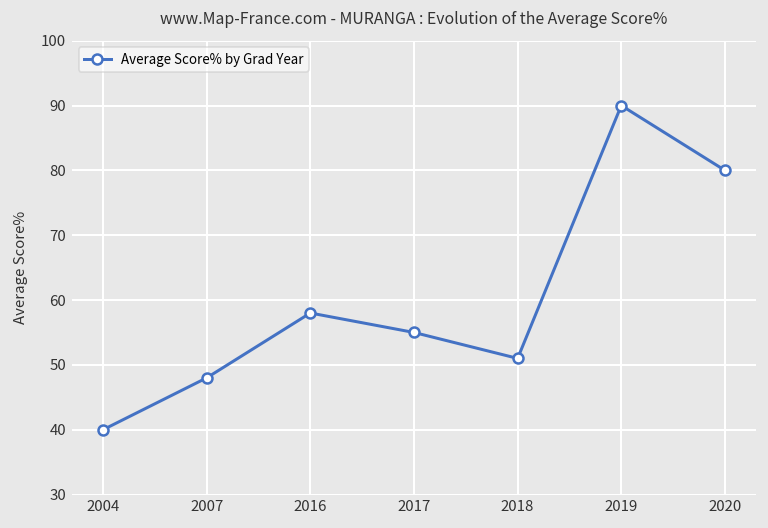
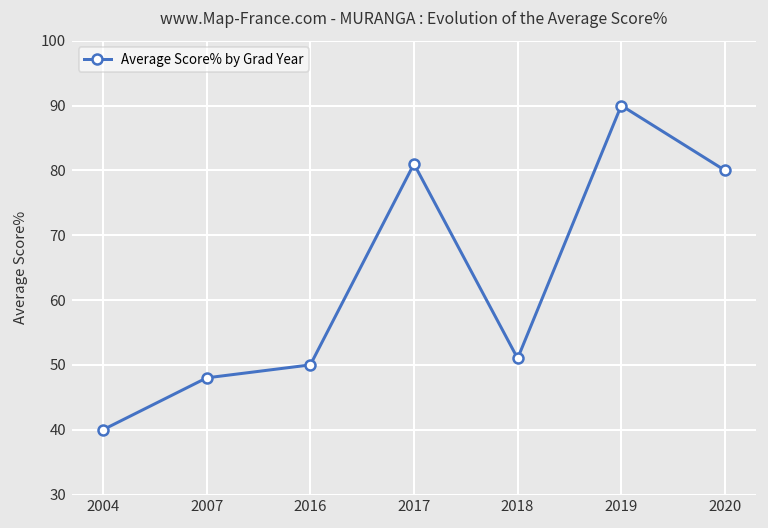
  {
    "2004": 40,
    "2007": 48,
-   "2016": 58,
-   "2017": 55,
+   "2016": 50,
+   "2017": 81,
    "2018": 51,
    "2019": 90,
    "2020": 80
  }
